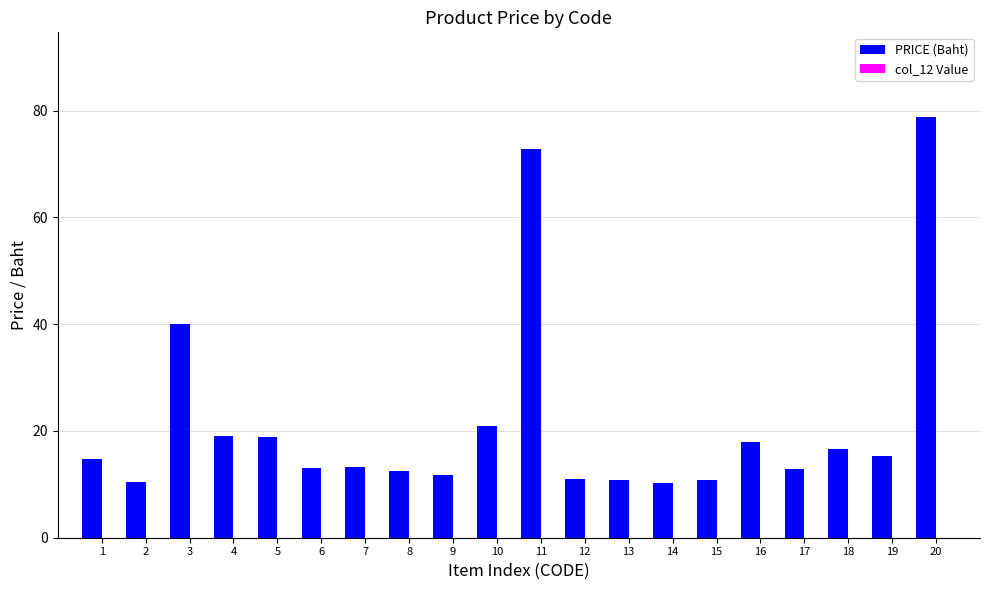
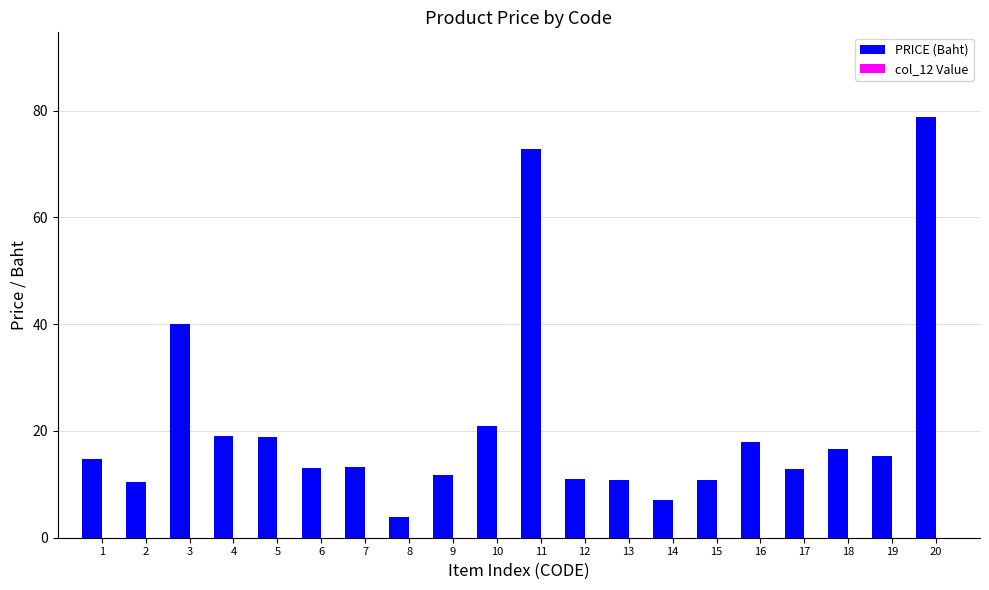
  {
    "PRICE (Baht)": {
      "1": 15,
      "2": 10,
      "3": 40,
      "4": 19,
      "5": 19,
      "6": 13,
      "7": 13,
-     "8": 13,
+     "8": 4,
      "9": 12,
      "10": 21,
      "11": 73,
      "12": 11,
      "13": 11,
-     "14": 10,
+     "14": 7,
      "15": 11,
      "16": 18,
      "17": 13,
      "18": 17,
      "19": 15,
      "20": 79
    },
    "col_12 Value": {
      "1": 0,
      "2": 0,
      "3": 0,
      "4": 0,
      "5": 0,
      "6": 0,
      "7": 0,
      "8": 0,
      "9": 0,
      "10": 0,
      "11": 0,
      "12": 0,
      "13": 0,
      "14": 0,
      "15": 0,
      "16": 0,
      "17": 0,
      "18": 0,
      "19": 0,
      "20": 0
    }
  }
